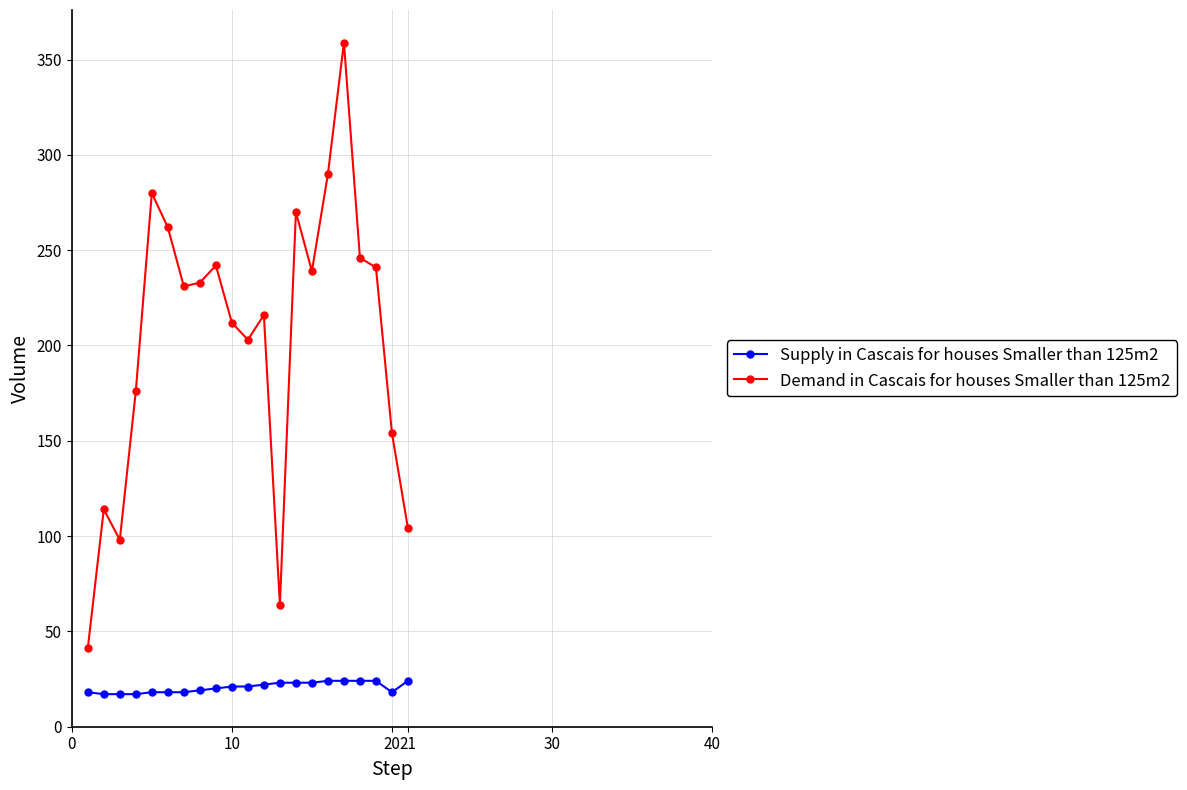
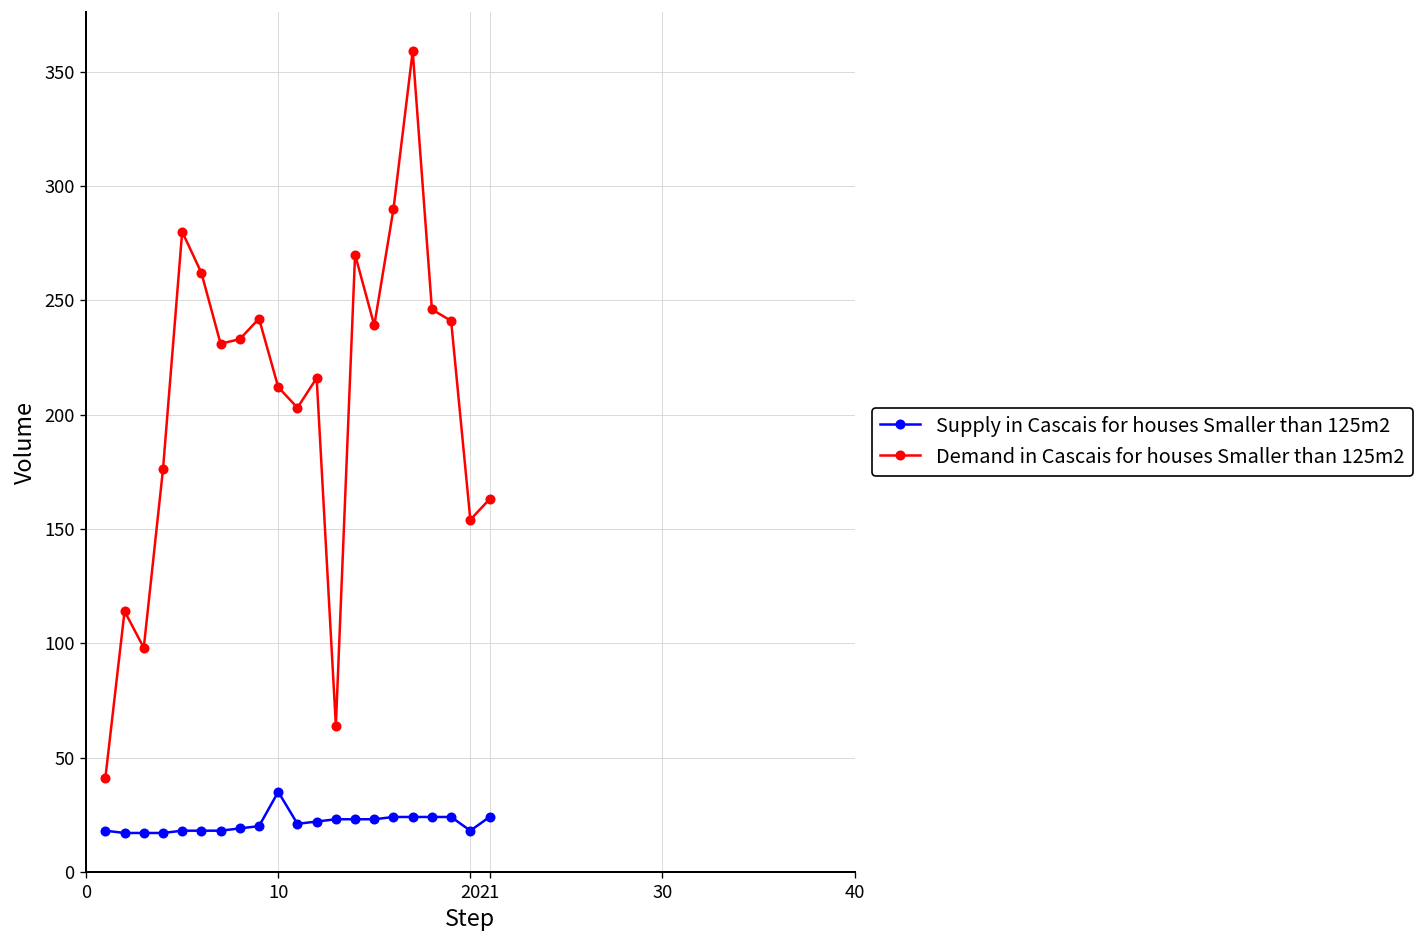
  {
    "Supply in Cascais for houses Smaller than 125m2": {
-     "10": 21,
+     "10": 35,
      "20": 18,
      "21": 24
    },
    "Demand in Cascais for houses Smaller than 125m2": {
      "10": 212,
      "20": 154,
-     "21": 104
+     "21": 163
    }
  }
